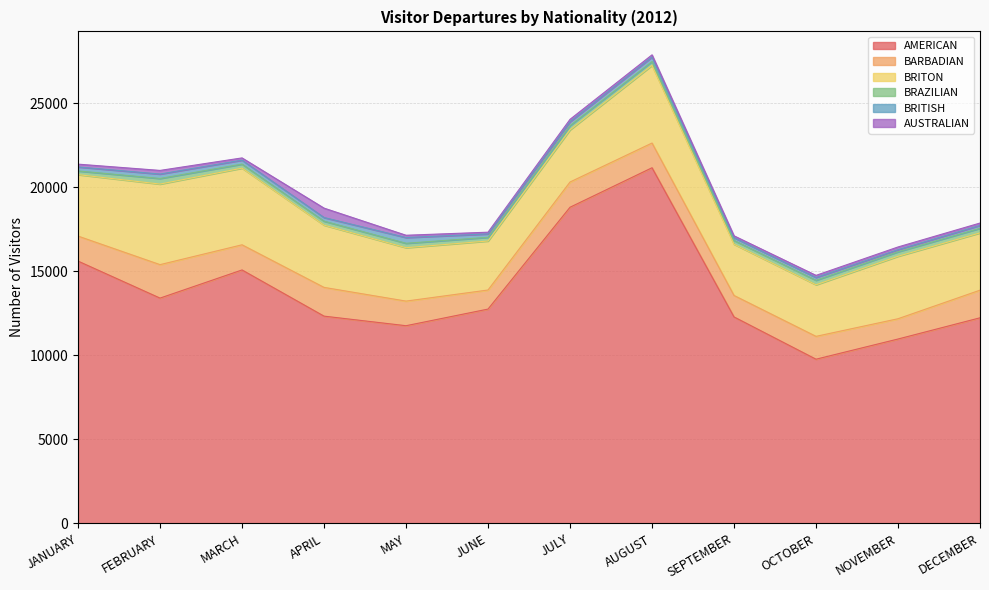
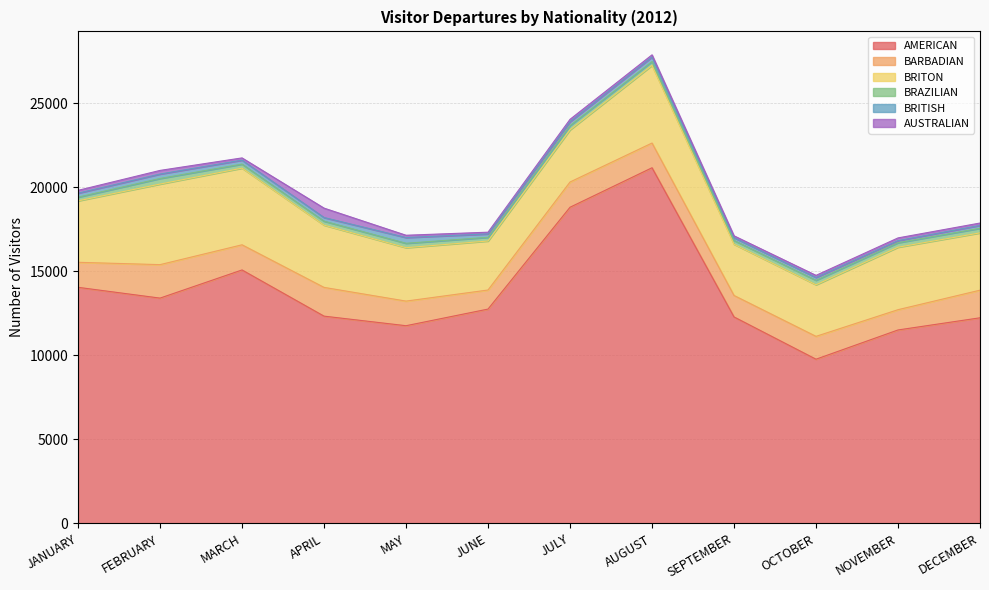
  {
    "AMERICAN": {
-     "JANUARY": 15600,
+     "JANUARY": 14100,
      "FEBRUARY": 13400,
      "MARCH": 15100,
      "APRIL": 12300,
      "MAY": 11800,
      "JUNE": 12800,
      "JULY": 18800,
      "AUGUST": 21200,
      "SEPTEMBER": 12300,
      "OCTOBER": 9800,
-     "NOVEMBER": 11000,
+     "NOVEMBER": 11500,
      "DECEMBER": 12200
    },
    "BRAZILIAN": {
      "JANUARY": 200,
      "FEBRUARY": 300,
      "MARCH": 200,
      "APRIL": 200,
      "MAY": 300,
      "JUNE": 200,
      "JULY": 300,
      "AUGUST": 200,
      "SEPTEMBER": 200,
      "OCTOBER": 300,
      "DECEMBER": 300
    },
    "BRITISH": {
      "JANUARY": 200,
      "FEBRUARY": 300,
      "APRIL": 200
    },
    "AUSTRALIAN": {
      "JANUARY": 200,
      "FEBRUARY": 200,
      "APRIL": 600,
      "NOVEMBER": 200
    }
  }
